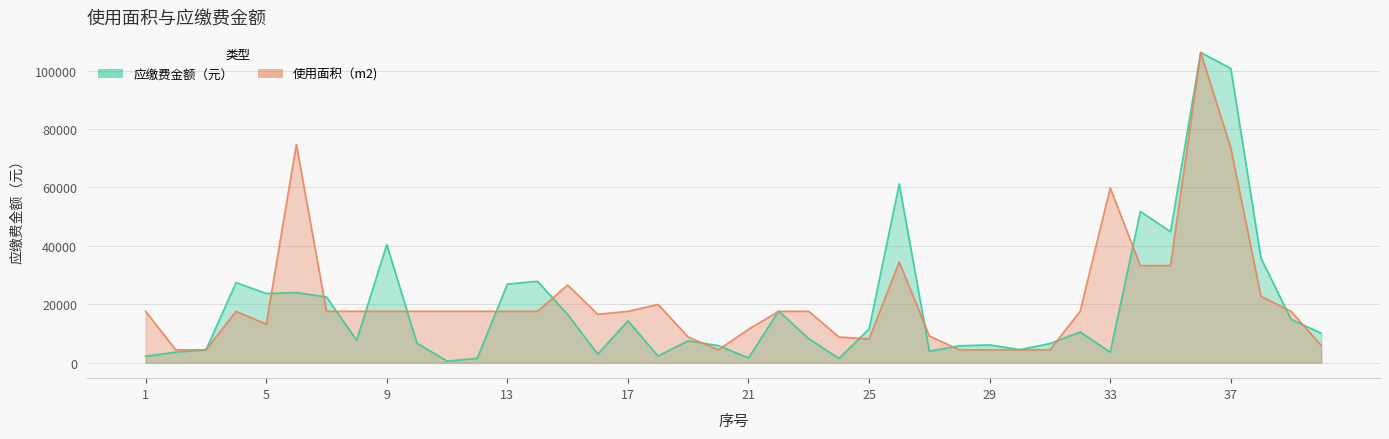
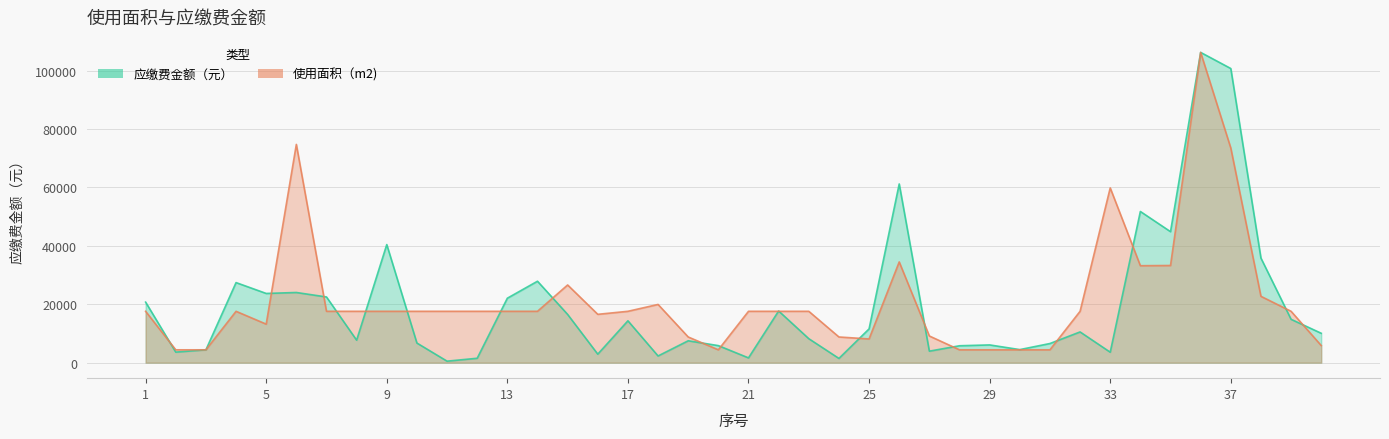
  {
    "应缴费金额（元）": {
-     "1": 2000,
+     "1": 21000,
      "5": 24000,
      "9": 40000,
-     "13": 27000,
+     "13": 22000,
      "17": 14000,
      "21": 2000,
      "25": 12000,
      "29": 6000,
      "33": 4000,
      "37": 101000
    },
    "使用面积（m2)": {
      "1": 18000,
      "5": 13000,
      "9": 18000,
      "13": 18000,
      "17": 18000,
-     "21": 11000,
+     "21": 18000,
      "25": 8000,
      "29": 4000,
      "33": 60000,
      "37": 73000
    }
  }
